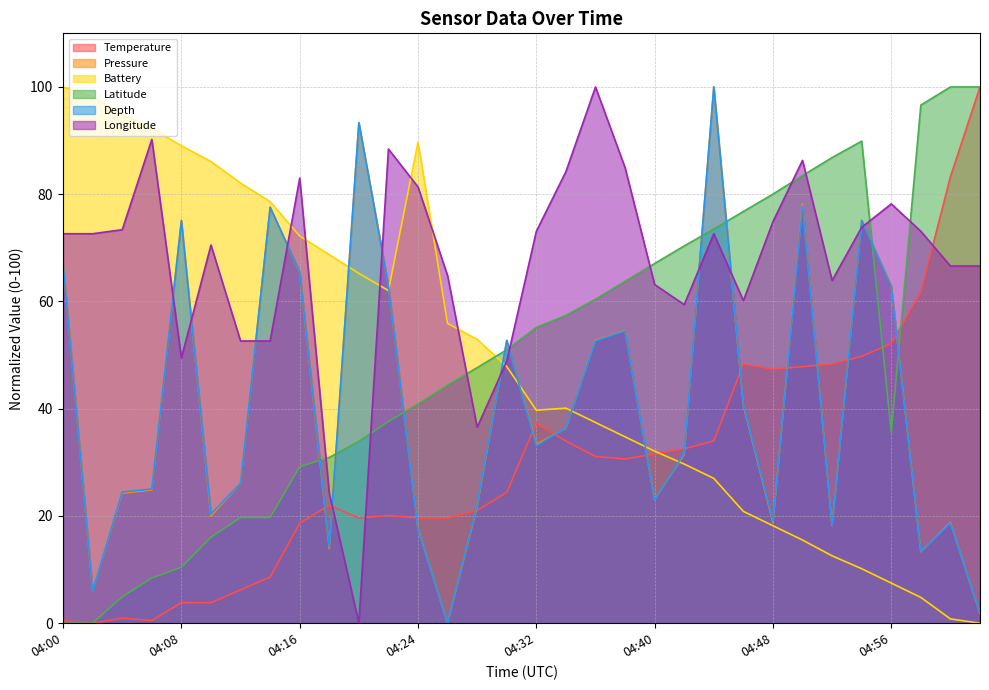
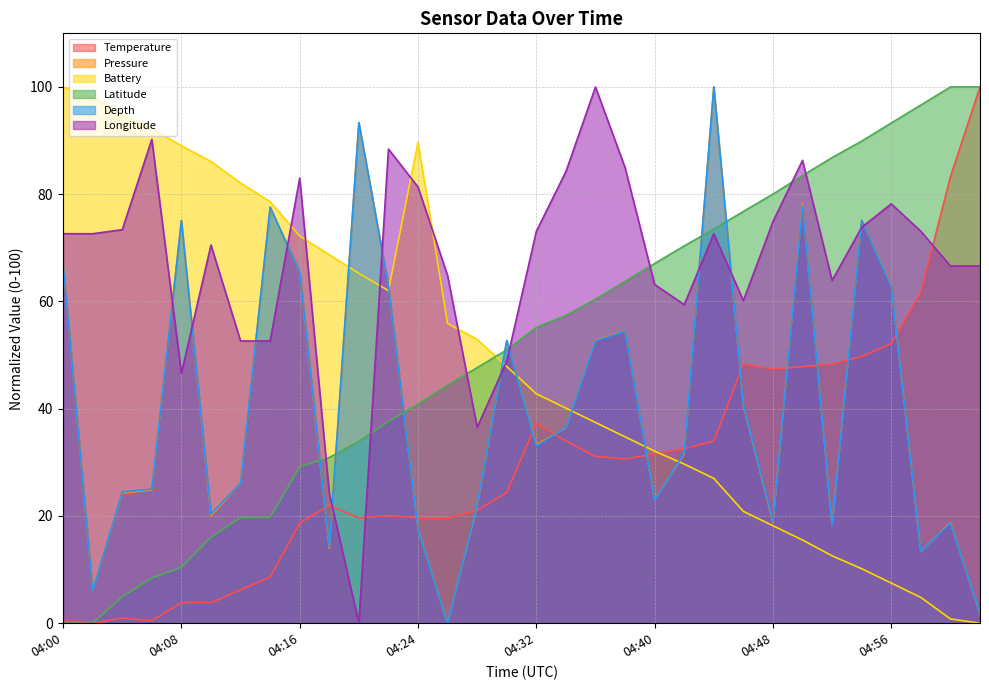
  {
    "Temperature": {
      "04:00": 0,
      "04:08": 4,
      "04:16": 19,
      "04:24": 20,
      "04:32": 37,
      "04:40": 32,
      "04:48": 47,
      "04:56": 52
    },
    "Battery": {
      "04:00": 100,
      "04:08": 89,
      "04:16": 72,
      "04:24": 90,
-     "04:32": 40,
+     "04:32": 43,
      "04:40": 32,
      "04:48": 18,
      "04:56": 7
    },
    "Latitude": {
      "04:00": 0,
      "04:08": 10,
      "04:16": 29,
      "04:24": 41,
      "04:32": 55,
      "04:40": 67,
      "04:48": 80,
-     "04:56": 36
+     "04:56": 93
    },
    "Longitude": {
      "04:00": 73,
-     "04:08": 49,
+     "04:08": 47,
      "04:16": 83,
      "04:24": 81,
      "04:32": 73,
      "04:40": 63,
      "04:48": 75,
      "04:56": 78
    }
  }
